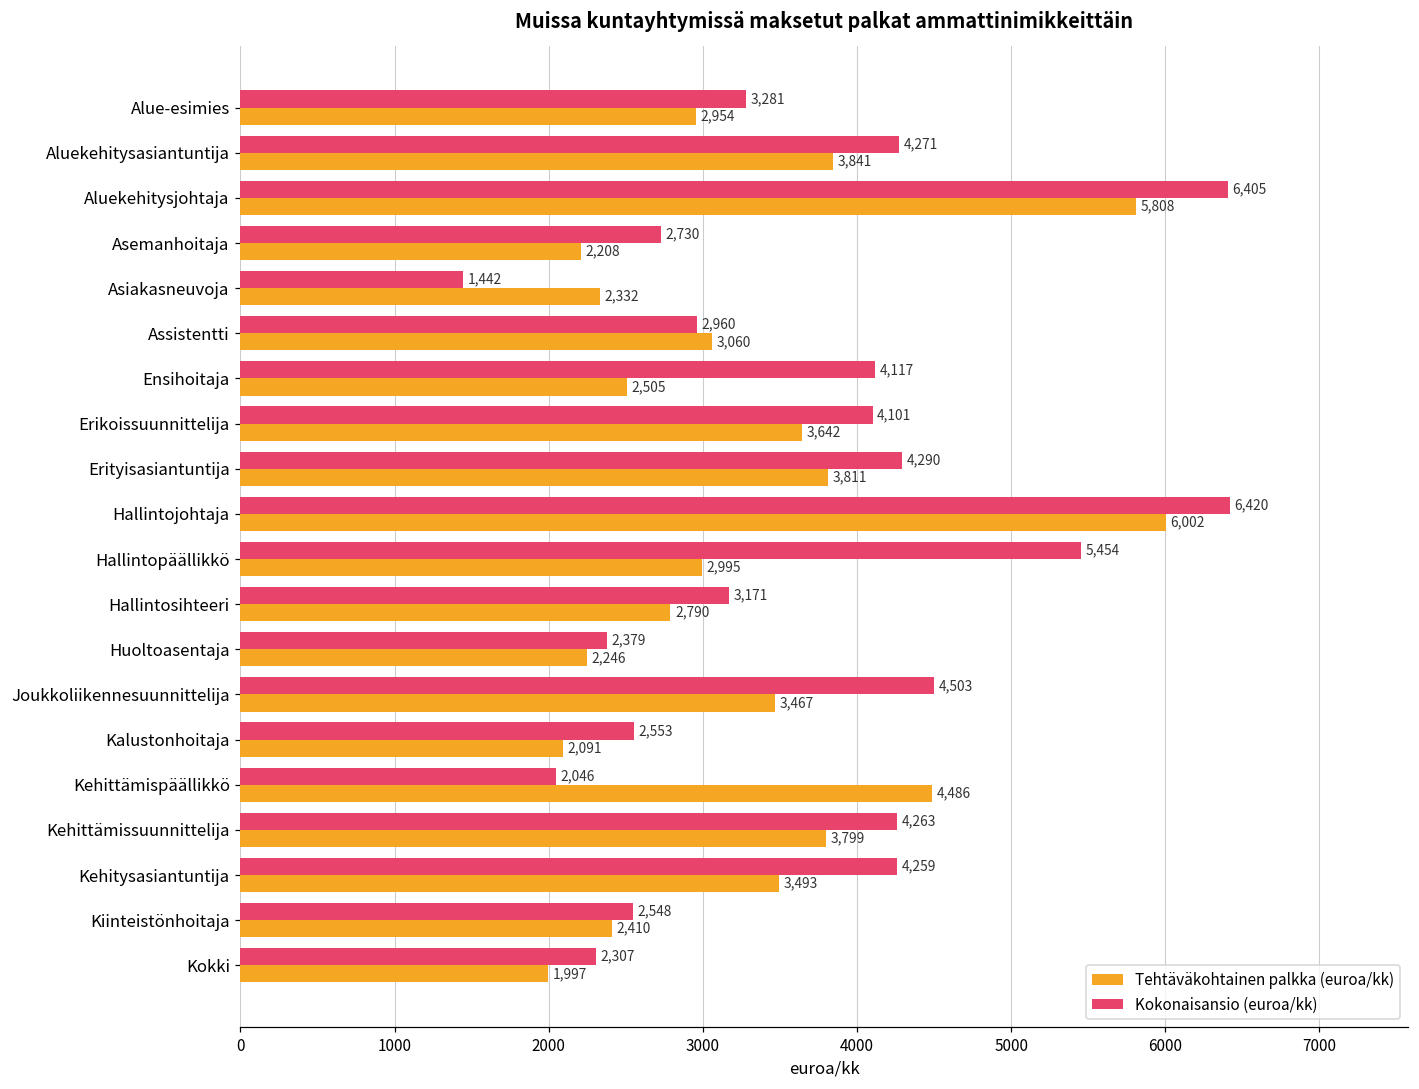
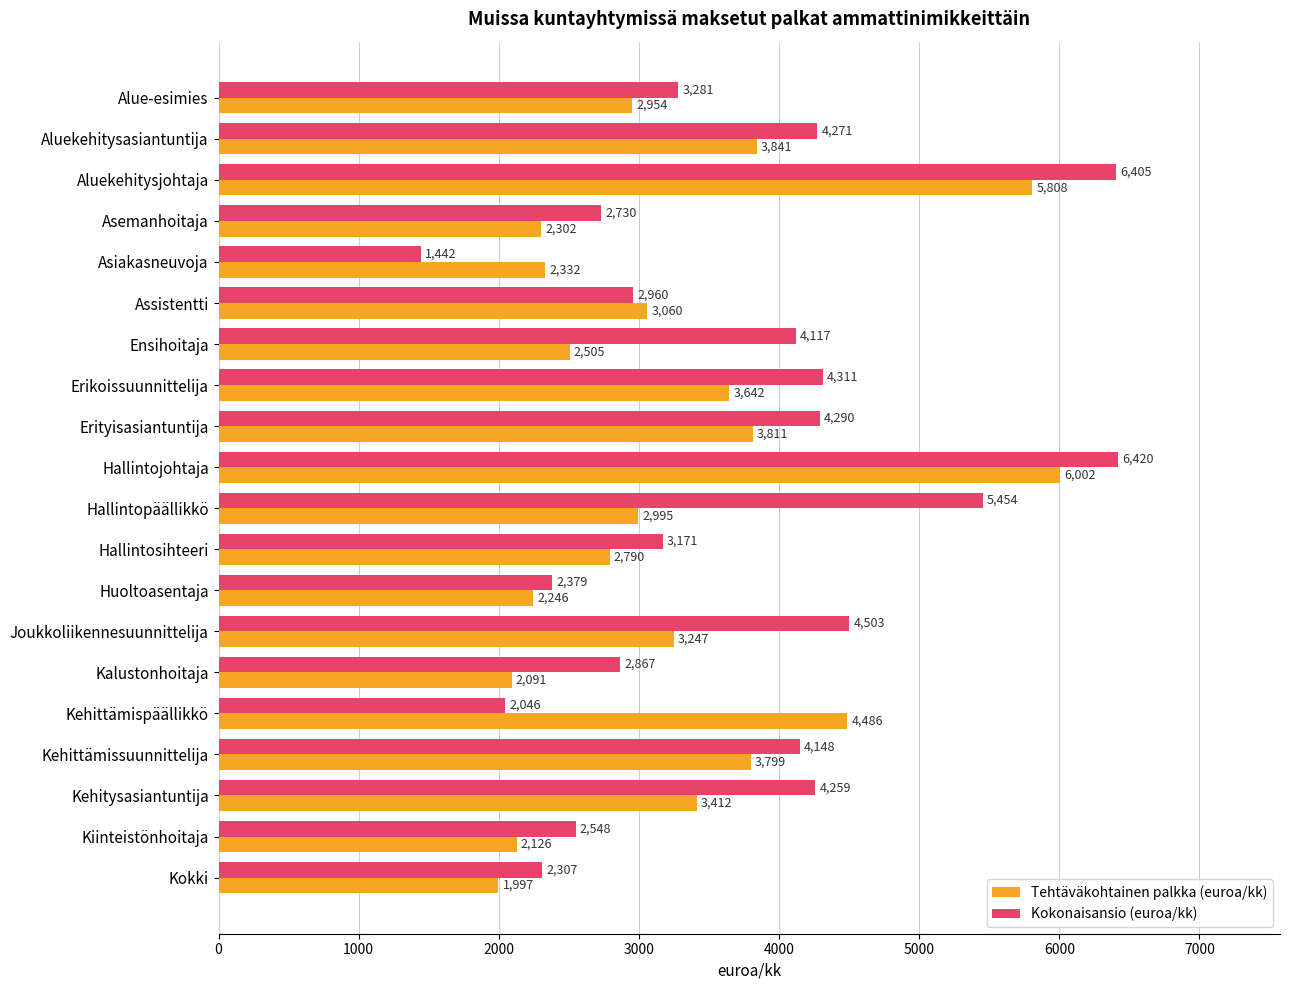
  {
    "Tehtäväkohtainen palkka (euroa/kk)": {
      "Alue-esimies": "2,954",
      "Aluekehitysasiantuntija": "3,841",
      "Aluekehitysjohtaja": "5,808",
-     "Asemanhoitaja": "2,208",
+     "Asemanhoitaja": "2,302",
      "Asiakasneuvoja": "2,332",
      "Assistentti": "3,060",
      "Ensihoitaja": "2,505",
      "Erikoissuunnittelija": "3,642",
      "Erityisasiantuntija": "3,811",
      "Hallintojohtaja": "6,002",
      "Hallintopäällikkö": "2,995",
      "Hallintosihteeri": "2,790",
      "Huoltoasentaja": "2,246",
-     "Joukkoliikennesuunnittelija": "3,467",
+     "Joukkoliikennesuunnittelija": "3,247",
      "Kalustonhoitaja": "2,091",
      "Kehittämispäällikkö": "4,486",
      "Kehittämissuunnittelija": "3,799",
-     "Kehitysasiantuntija": "3,493",
-     "Kiinteistönhoitaja": "2,410",
+     "Kehitysasiantuntija": "3,412",
+     "Kiinteistönhoitaja": "2,126",
      "Kokki": "1,997"
    },
    "Kokonaisansio (euroa/kk)": {
      "Alue-esimies": "3,281",
      "Aluekehitysasiantuntija": "4,271",
      "Aluekehitysjohtaja": "6,405",
      "Asemanhoitaja": "2,730",
      "Asiakasneuvoja": "1,442",
      "Assistentti": "2,960",
      "Ensihoitaja": "4,117",
-     "Erikoissuunnittelija": "4,101",
+     "Erikoissuunnittelija": "4,311",
      "Erityisasiantuntija": "4,290",
      "Hallintojohtaja": "6,420",
      "Hallintopäällikkö": "5,454",
      "Hallintosihteeri": "3,171",
      "Huoltoasentaja": "2,379",
      "Joukkoliikennesuunnittelija": "4,503",
-     "Kalustonhoitaja": "2,553",
+     "Kalustonhoitaja": "2,867",
      "Kehittämispäällikkö": "2,046",
-     "Kehittämissuunnittelija": "4,263",
+     "Kehittämissuunnittelija": "4,148",
      "Kehitysasiantuntija": "4,259",
      "Kiinteistönhoitaja": "2,548",
      "Kokki": "2,307"
    }
  }
